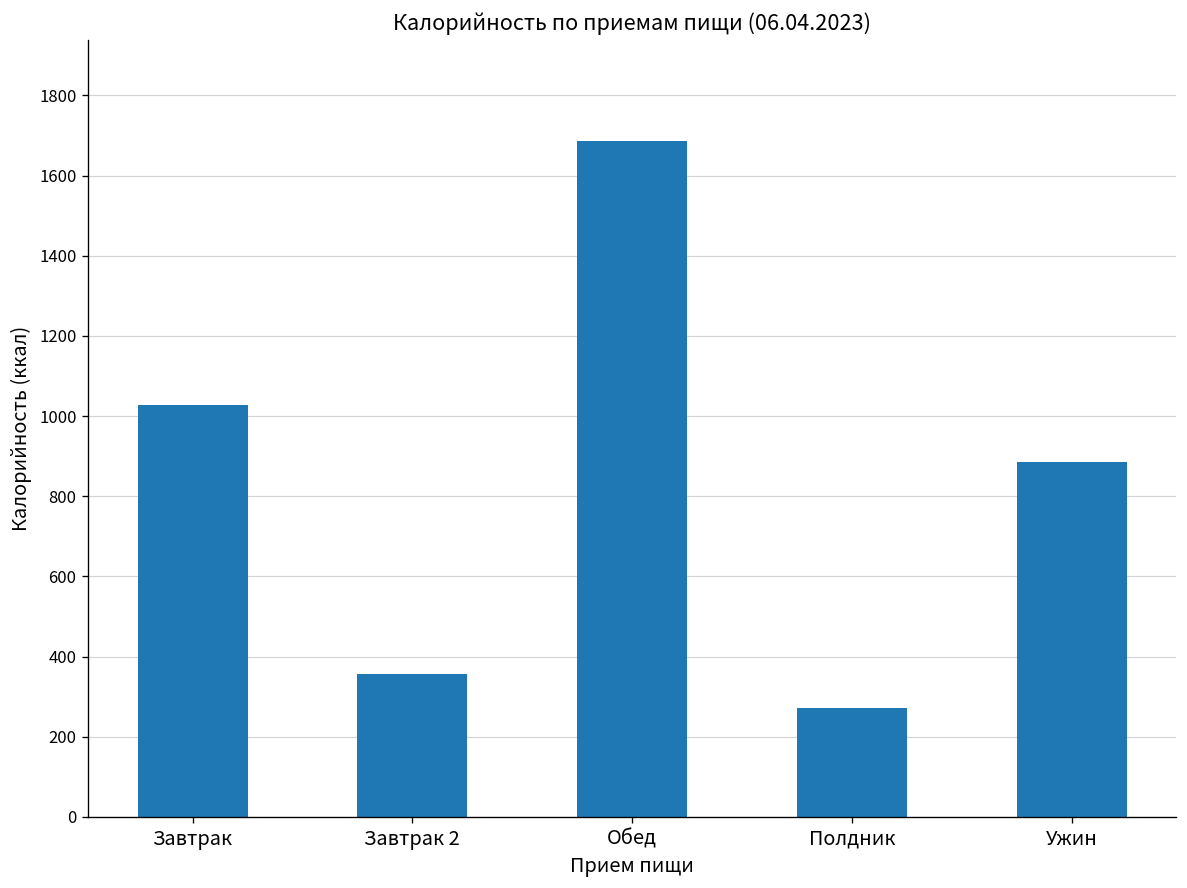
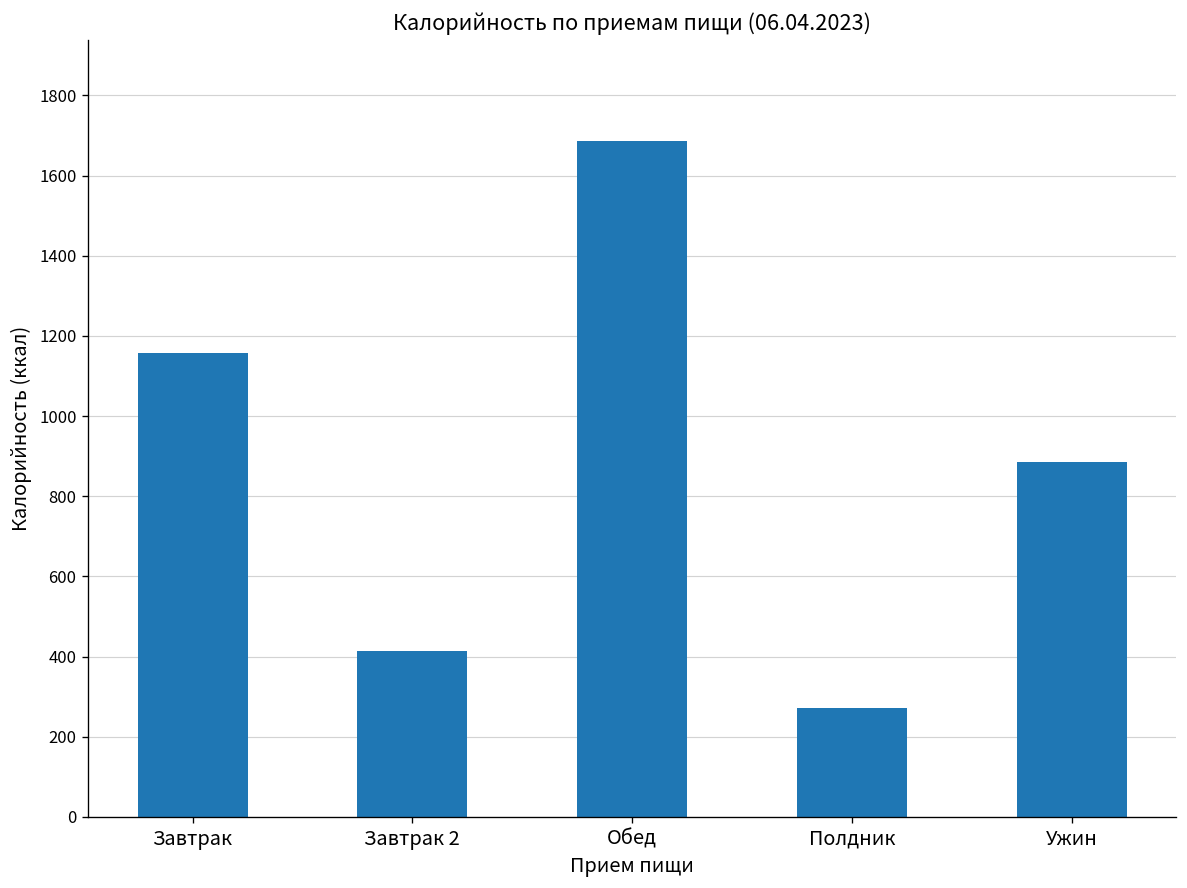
  {
-   "Завтрак": 1030,
-   "Завтрак 2": 360,
+   "Завтрак": 1160,
+   "Завтрак 2": 410,
    "Обед": 1690,
    "Полдник": 270,
    "Ужин": 890
  }
